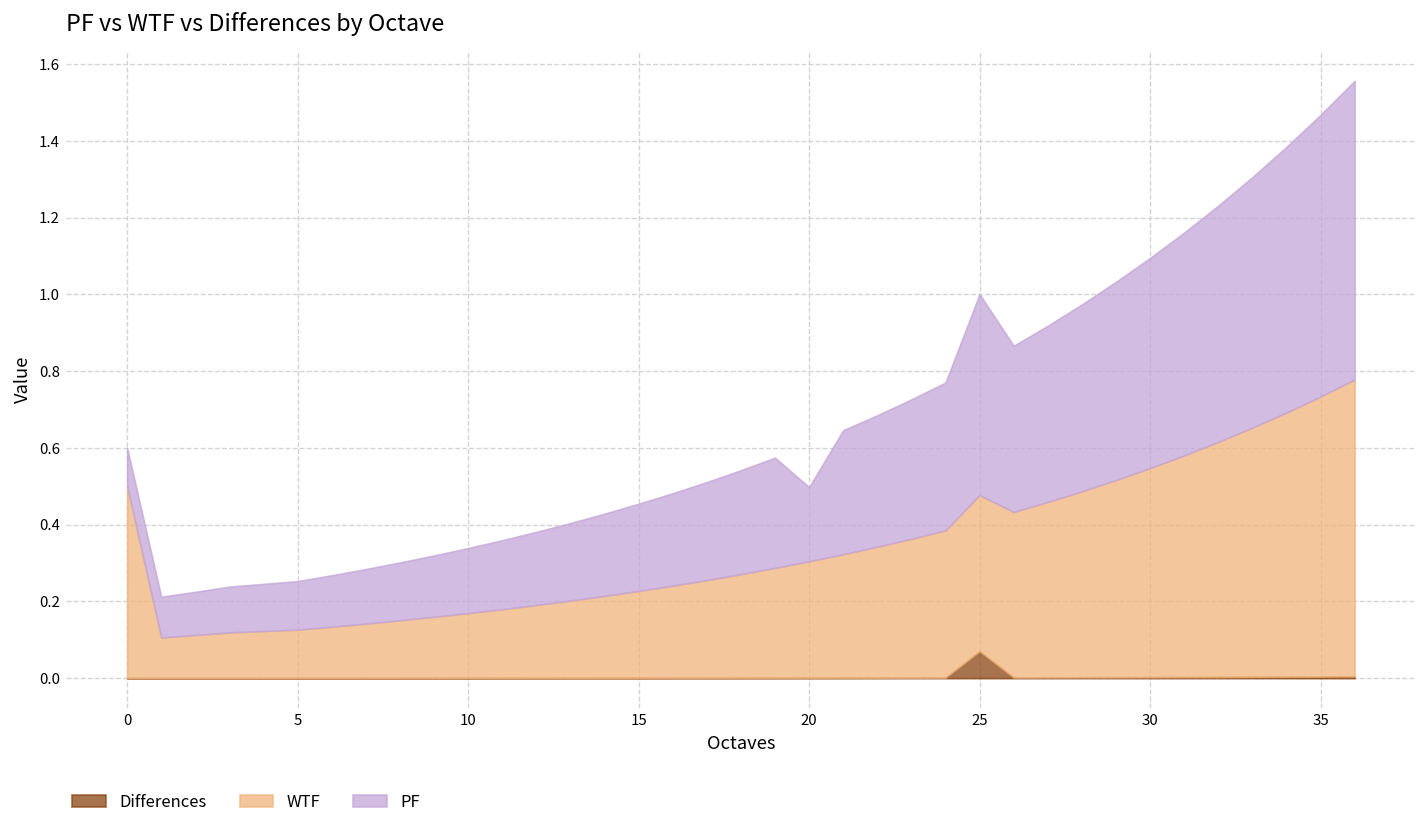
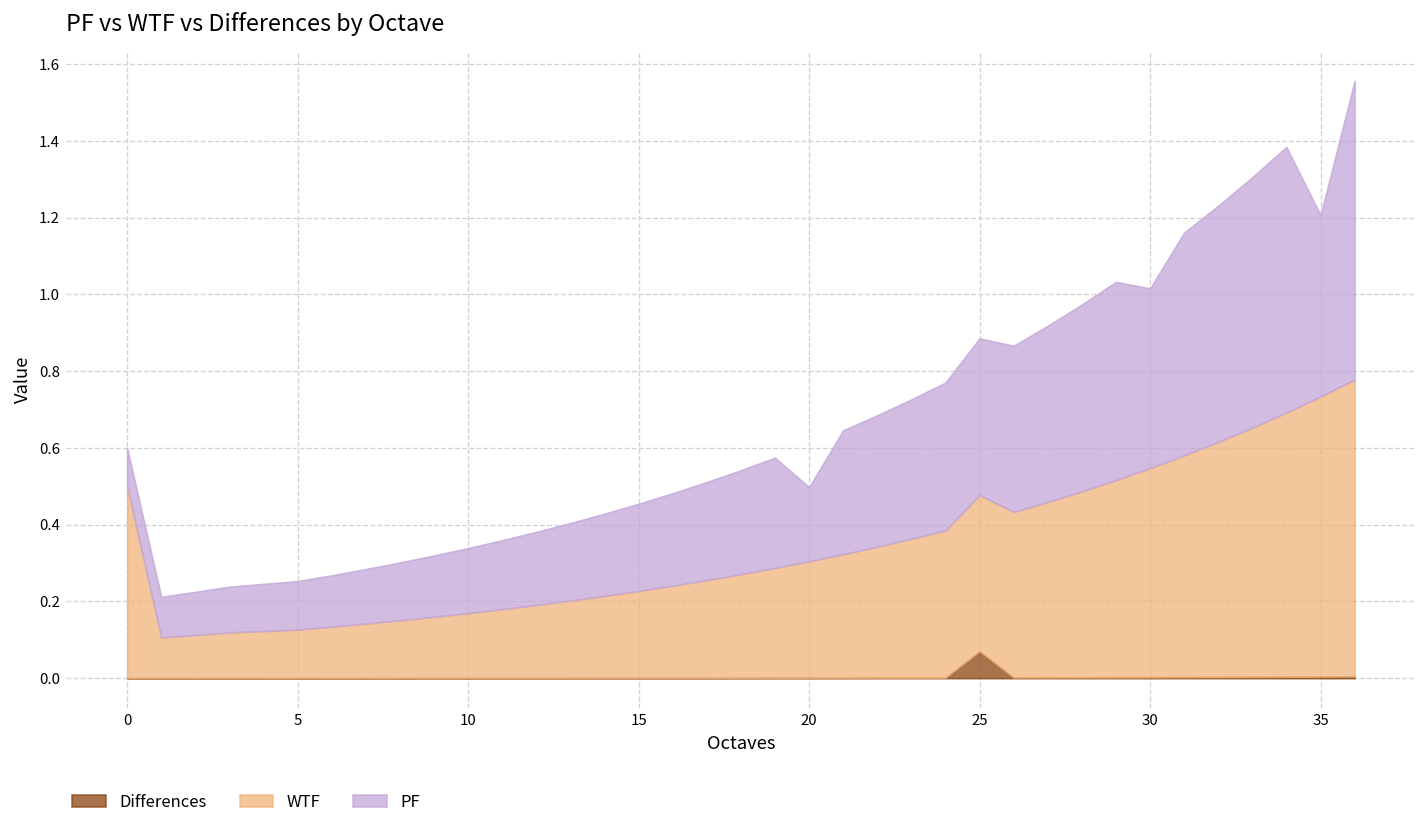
  {
    "Differences": {
      "0": 0.00,
      "25": 0.07
    },
    "WTF": {
      "0": 0.50,
      "5": 0.13,
      "10": 0.17,
      "15": 0.23,
      "20": 0.30,
      "25": 0.41,
      "30": 0.54,
      "35": 0.73
    },
    "PF": {
      "0": 0.10,
      "5": 0.13,
      "10": 0.17,
      "15": 0.23,
      "20": 0.19,
-     "25": 0.52,
-     "30": 0.55,
-     "35": 0.73
+     "25": 0.41,
+     "30": 0.47,
+     "35": 0.47
    }
  }
